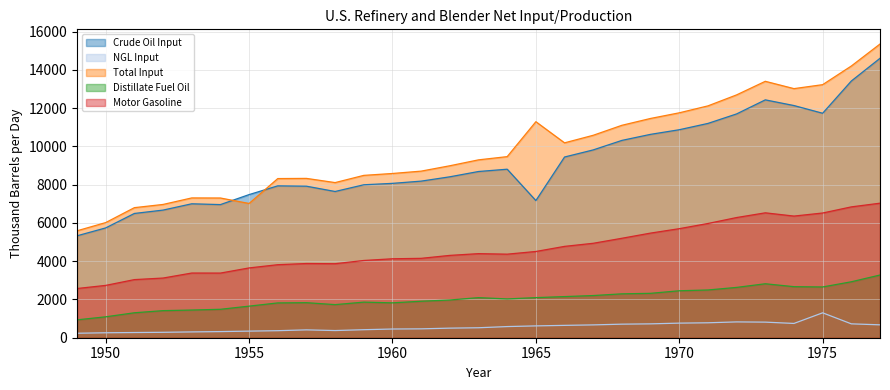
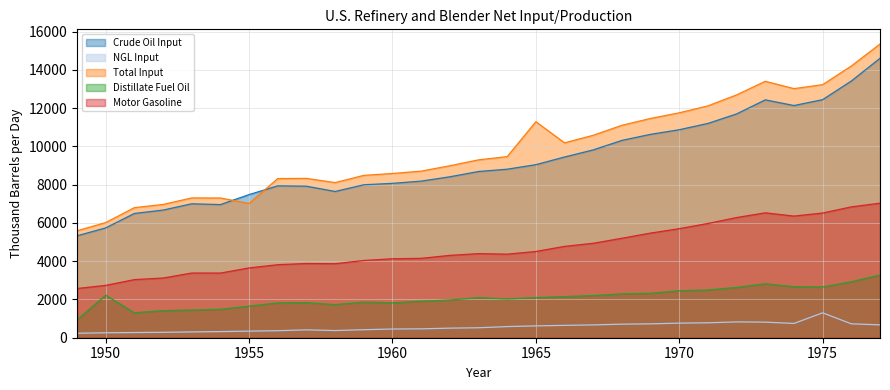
  {
    "Crude Oil Input": {
      "1950": 5700,
      "1955": 7500,
      "1960": 8100,
-     "1965": 7200,
+     "1965": 9000,
      "1970": 10900,
-     "1975": 11700
+     "1975": 12400
    },
    "NGL Input": {
      "1950": 300,
      "1955": 300,
      "1960": 500,
      "1965": 600,
      "1970": 800,
      "1975": 1300
    },
    "Total Input": {
      "1950": 6000,
      "1955": 7000,
      "1960": 8600,
      "1965": 11300,
      "1970": 11800,
      "1975": 13200
    },
    "Distillate Fuel Oil": {
-     "1950": 1100,
+     "1950": 2200,
      "1955": 1700,
      "1960": 1800,
      "1965": 2100,
      "1970": 2500,
      "1975": 2700
    },
    "Motor Gasoline": {
      "1950": 2700,
      "1955": 3600,
      "1960": 4100,
      "1965": 4500,
      "1970": 5700,
      "1975": 6500
    }
  }
